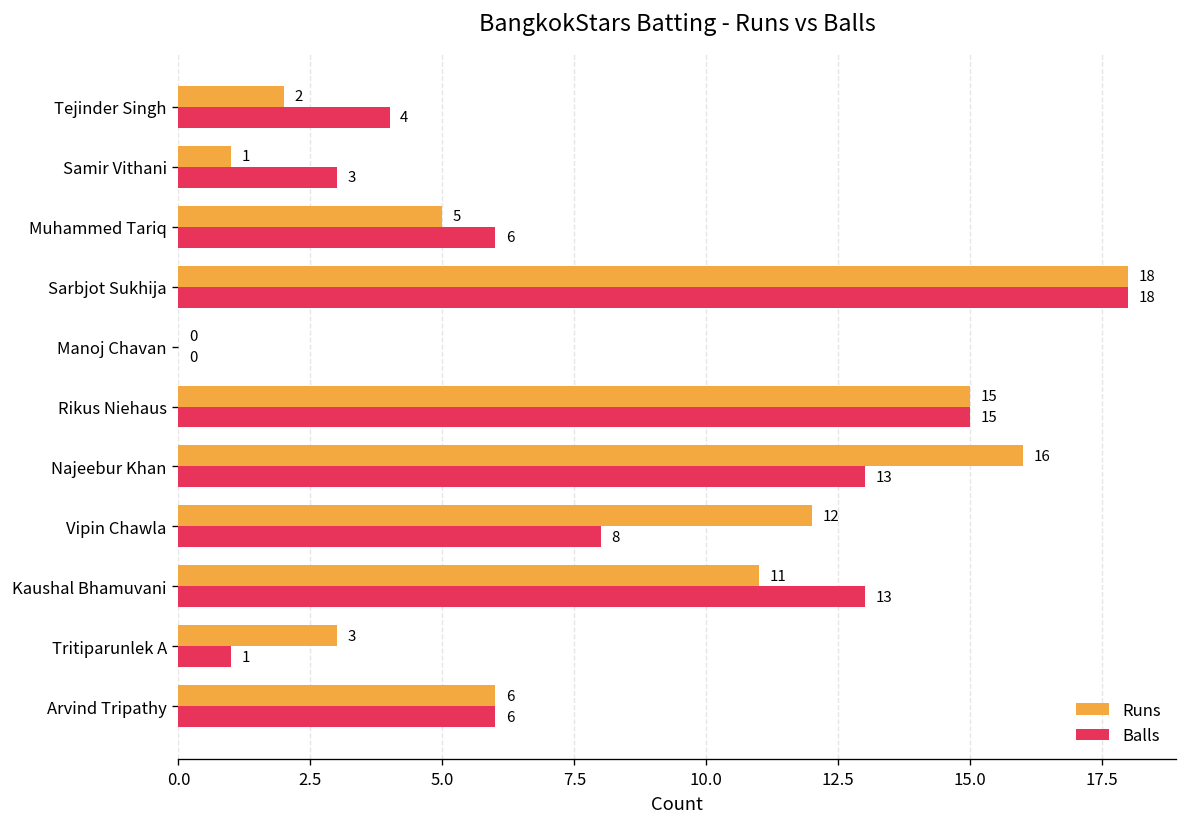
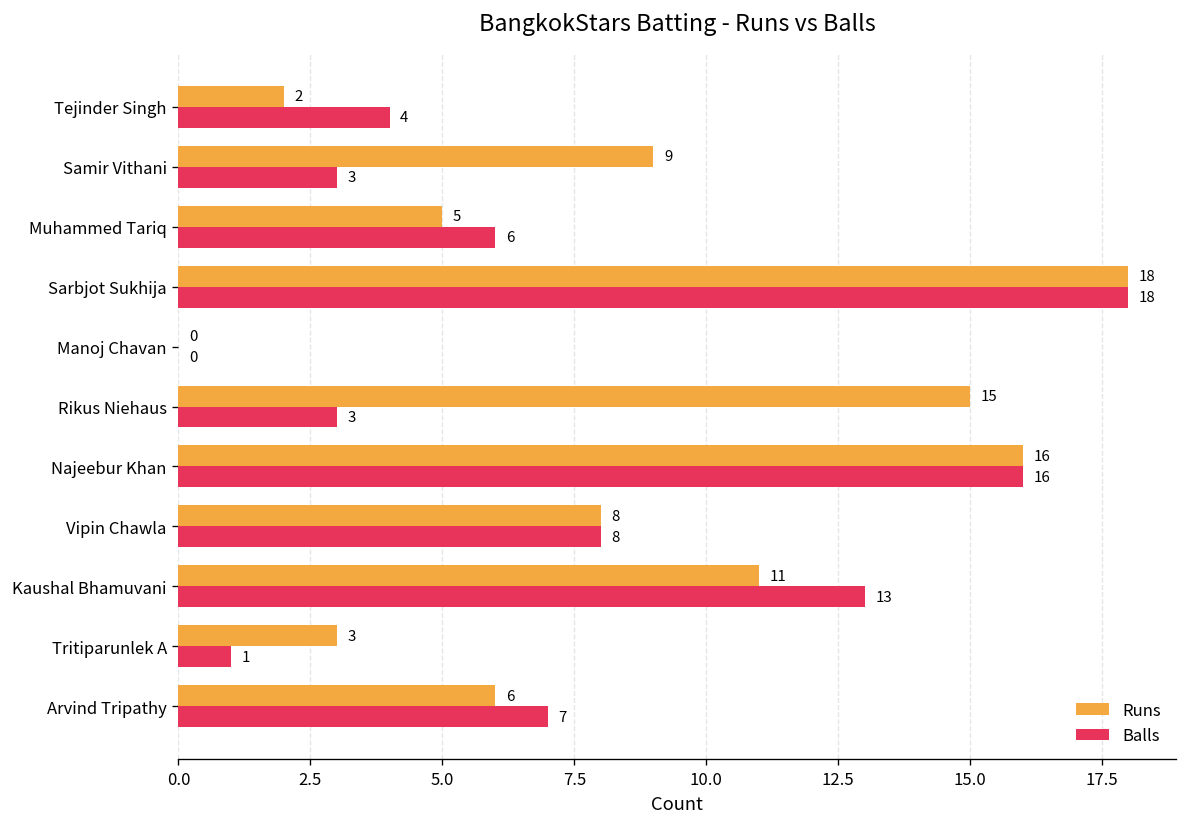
  {
    "Runs": {
      "Tejinder Singh": 2,
-     "Samir Vithani": 1,
+     "Samir Vithani": 9,
      "Muhammed Tariq": 5,
      "Sarbjot Sukhija": 18,
      "Manoj Chavan": 0,
      "Rikus Niehaus": 15,
      "Najeebur Khan": 16,
-     "Vipin Chawla": 12,
+     "Vipin Chawla": 8,
      "Kaushal Bhamuvani": 11,
      "Tritiparunlek A": 3,
      "Arvind Tripathy": 6
    },
    "Balls": {
      "Tejinder Singh": 4,
      "Samir Vithani": 3,
      "Muhammed Tariq": 6,
      "Sarbjot Sukhija": 18,
      "Manoj Chavan": 0,
-     "Rikus Niehaus": 15,
-     "Najeebur Khan": 13,
+     "Rikus Niehaus": 3,
+     "Najeebur Khan": 16,
      "Vipin Chawla": 8,
      "Kaushal Bhamuvani": 13,
      "Tritiparunlek A": 1,
-     "Arvind Tripathy": 6
+     "Arvind Tripathy": 7
    }
  }
